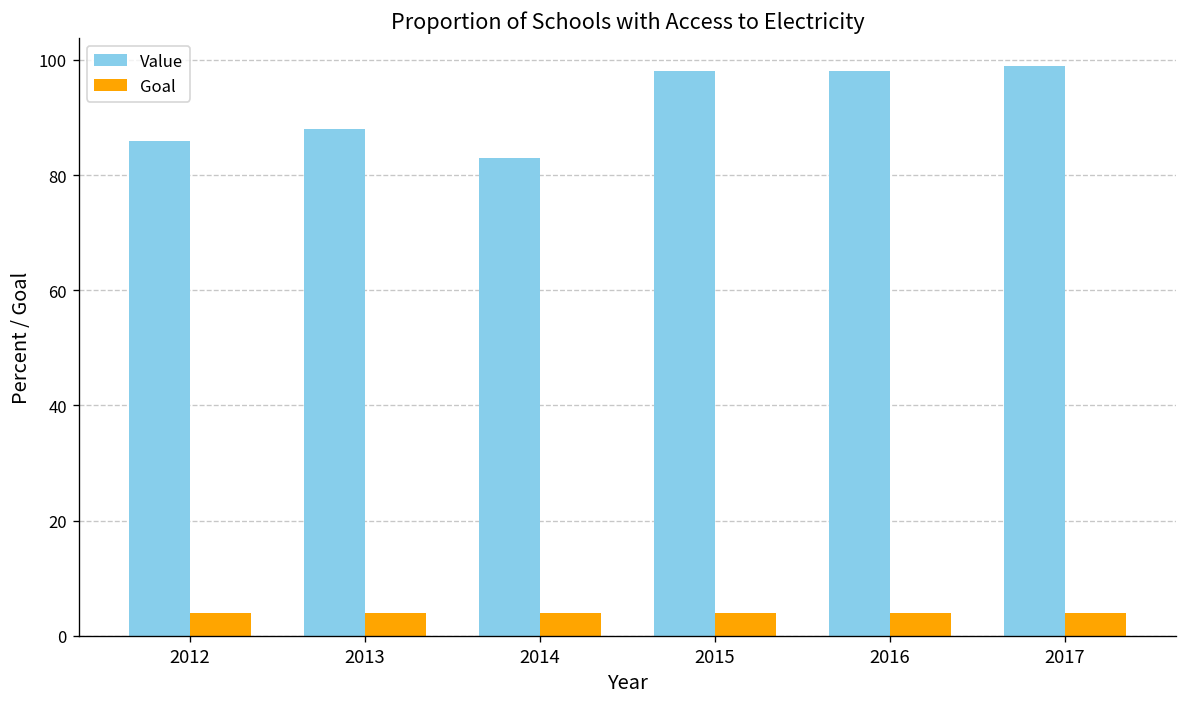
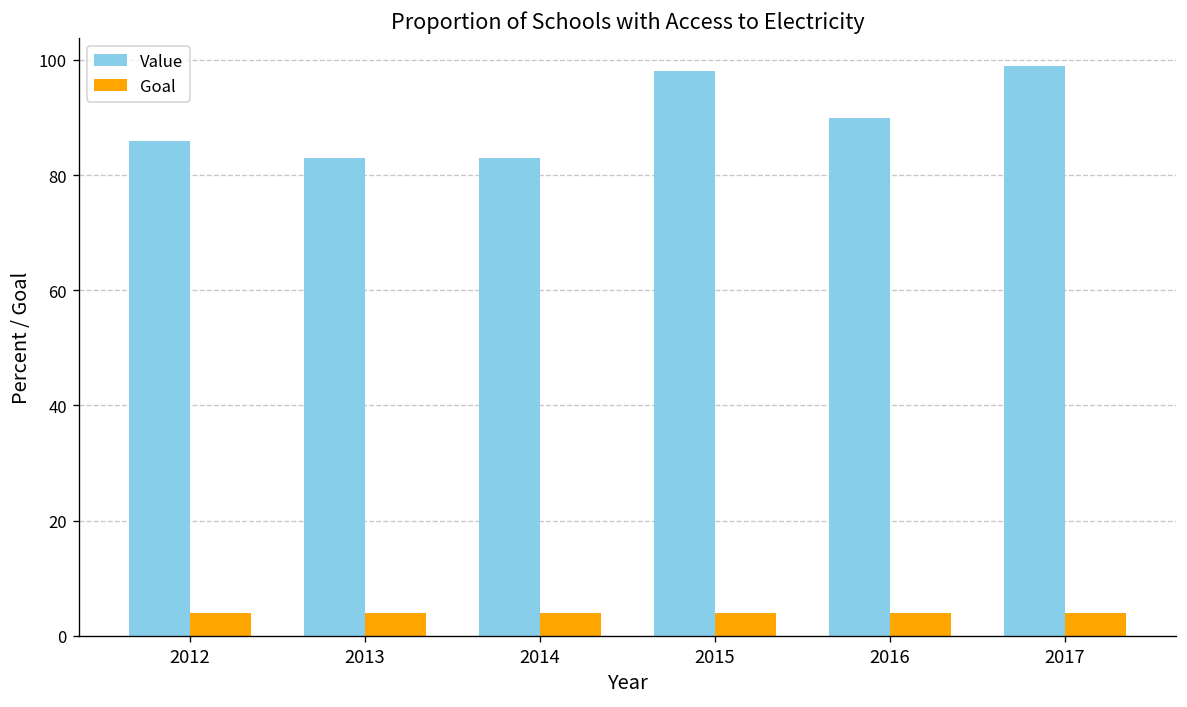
  {
    "Value": {
      "2012": 86,
-     "2013": 88,
+     "2013": 83,
      "2014": 83,
      "2015": 98,
-     "2016": 98,
+     "2016": 90,
      "2017": 99
    },
    "Goal": {
      "2012": 4,
      "2013": 4,
      "2014": 4,
      "2015": 4,
      "2016": 4,
      "2017": 4
    }
  }
